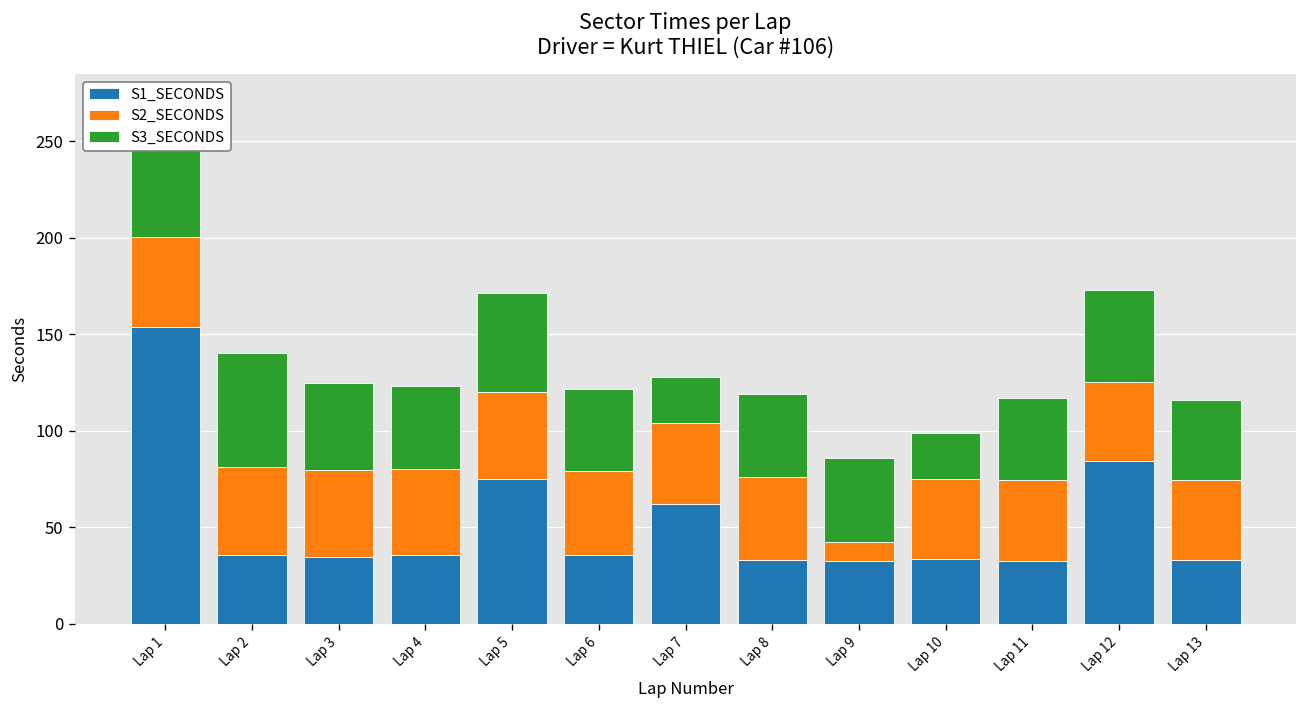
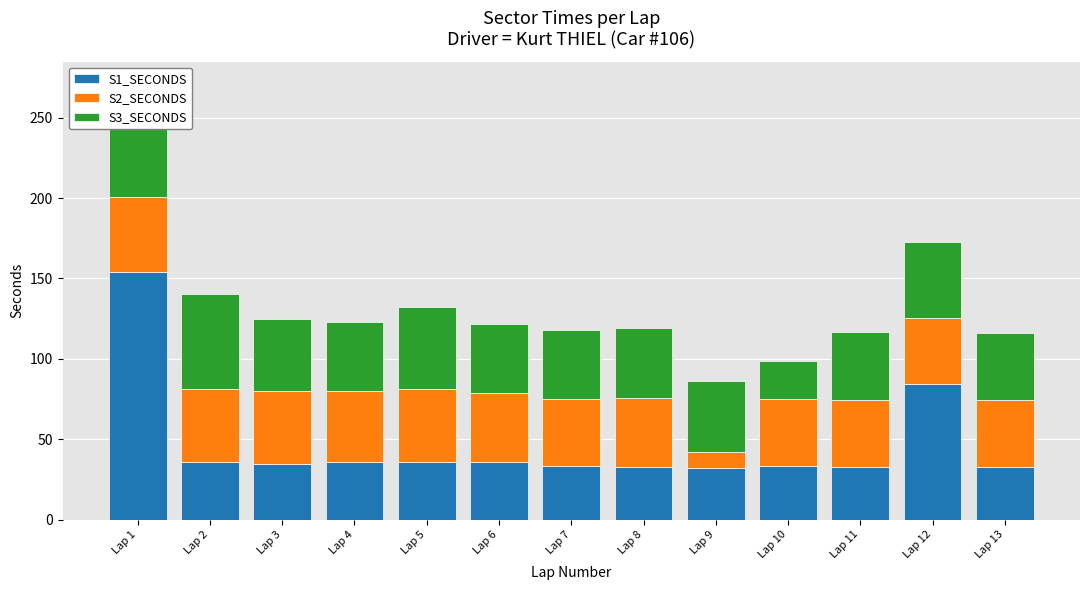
  {
    "S1_SECONDS": {
      "Lap 1": 154,
      "Lap 2": 36,
      "Lap 3": 35,
      "Lap 4": 36,
-     "Lap 5": 75,
+     "Lap 5": 36,
      "Lap 6": 36,
-     "Lap 7": 62,
+     "Lap 7": 33,
      "Lap 8": 33,
      "Lap 9": 32,
      "Lap 10": 33,
      "Lap 11": 33,
      "Lap 12": 84,
      "Lap 13": 33
    },
    "S2_SECONDS": {
      "Lap 1": 47,
      "Lap 2": 45,
      "Lap 3": 45,
      "Lap 4": 44,
      "Lap 5": 45,
      "Lap 6": 43,
      "Lap 7": 42,
      "Lap 8": 43,
      "Lap 9": 10,
      "Lap 10": 42,
      "Lap 11": 42,
      "Lap 12": 41,
      "Lap 13": 42
    },
    "S3_SECONDS": {
      "Lap 2": 59,
      "Lap 3": 45,
      "Lap 4": 43,
      "Lap 5": 51,
      "Lap 6": 42,
-     "Lap 7": 24,
+     "Lap 7": 43,
      "Lap 8": 43,
      "Lap 9": 44,
      "Lap 10": 23,
      "Lap 11": 42,
      "Lap 12": 47,
      "Lap 13": 41
    }
  }
